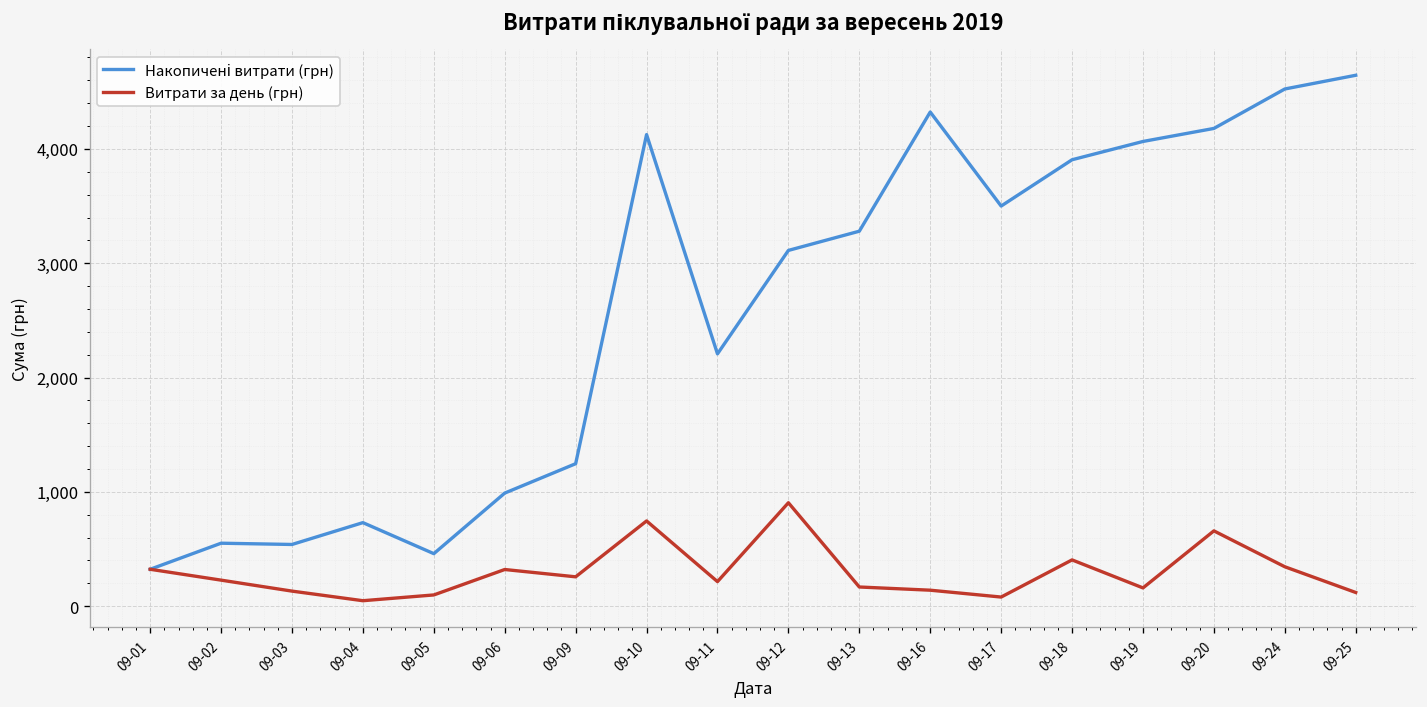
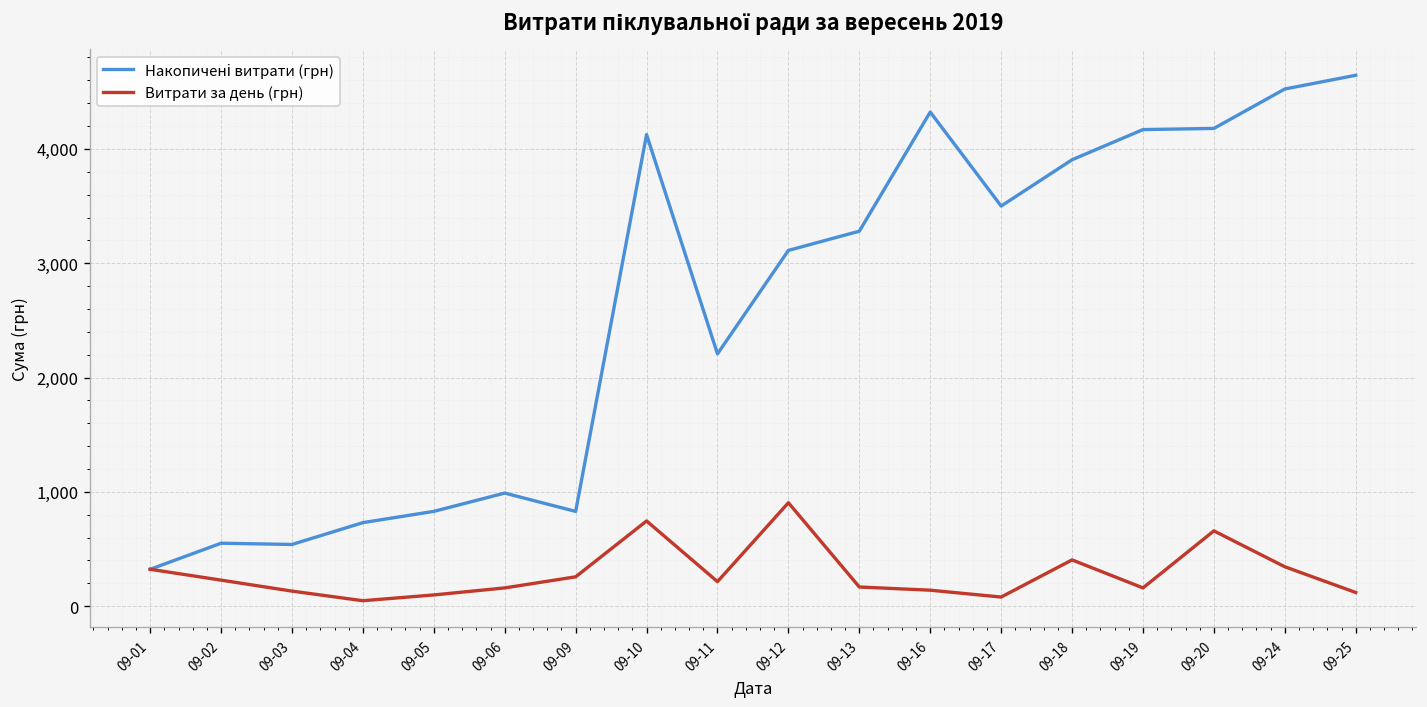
  {
    "Накопичені витрати (грн)": {
      "09-02": "600",
      "09-03": "500",
      "09-04": "700",
-     "09-05": "500",
+     "09-05": "800",
      "09-06": "1,000",
-     "09-09": "1,200",
+     "09-09": "800",
      "09-10": "4,100",
      "09-11": "2,200",
      "09-12": "3,100",
      "09-13": "3,300",
      "09-16": "4,300",
      "09-17": "3,500",
      "09-18": "3,900",
-     "09-19": "4,100",
+     "09-19": "4,200",
      "09-20": "4,200",
      "09-24": "4,500",
      "09-25": "4,600"
    },
    "Витрати за день (грн)": {
      "09-02": "200",
      "09-03": "100",
      "09-04": "0",
      "09-05": "100",
-     "09-06": "300",
+     "09-06": "200",
      "09-09": "300",
      "09-10": "700",
      "09-11": "200",
      "09-12": "900",
      "09-13": "200",
      "09-16": "100",
      "09-17": "100",
      "09-18": "400",
      "09-19": "200",
      "09-20": "700",
      "09-24": "300",
      "09-25": "100"
    }
  }
